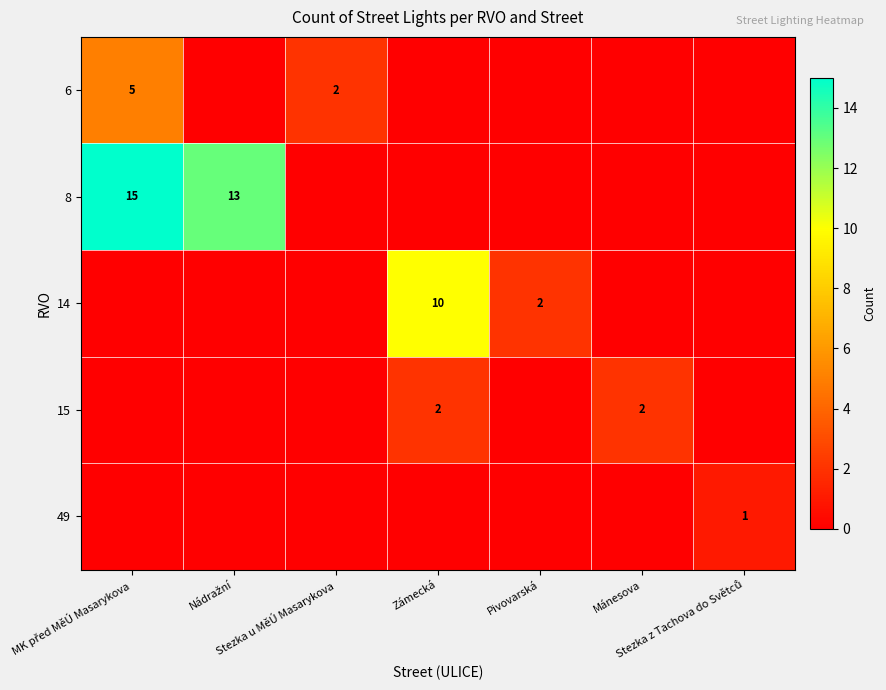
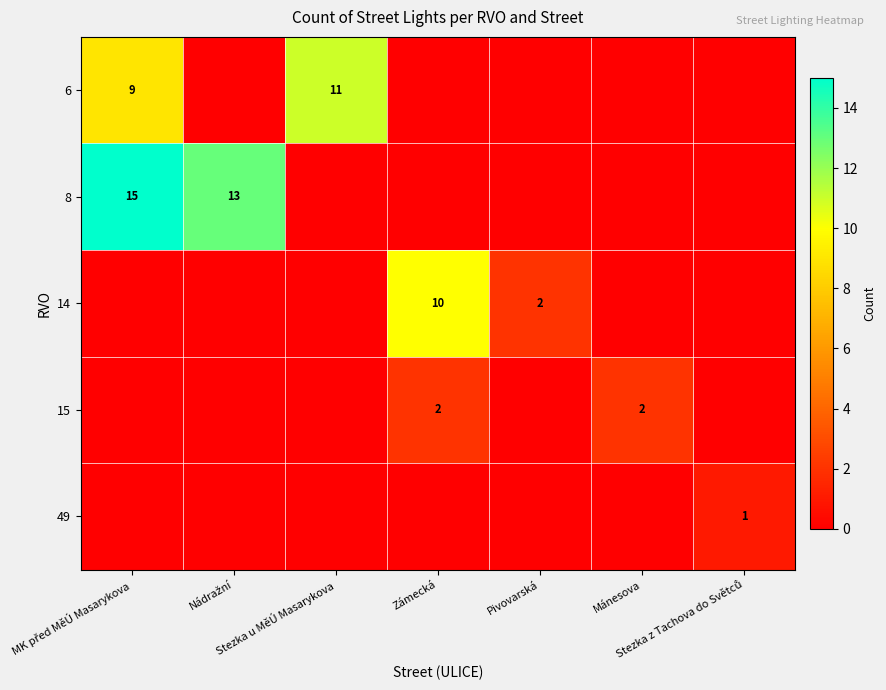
  {
    "6": {
-     "MK před MěÚ Masarykova": 5,
-     "Stezka u MěÚ Masarykova": 2
+     "MK před MěÚ Masarykova": 9,
+     "Stezka u MěÚ Masarykova": 11
    },
    "8": {
      "MK před MěÚ Masarykova": 15,
      "Nádražní": 13
    },
    "14": {
      "Zámecká": 10,
      "Pivovarská": 2
    },
    "15": {
      "Zámecká": 2,
      "Mánesova": 2
    },
    "49": {
      "Stezka z Tachova do Světců": 1
    }
  }
